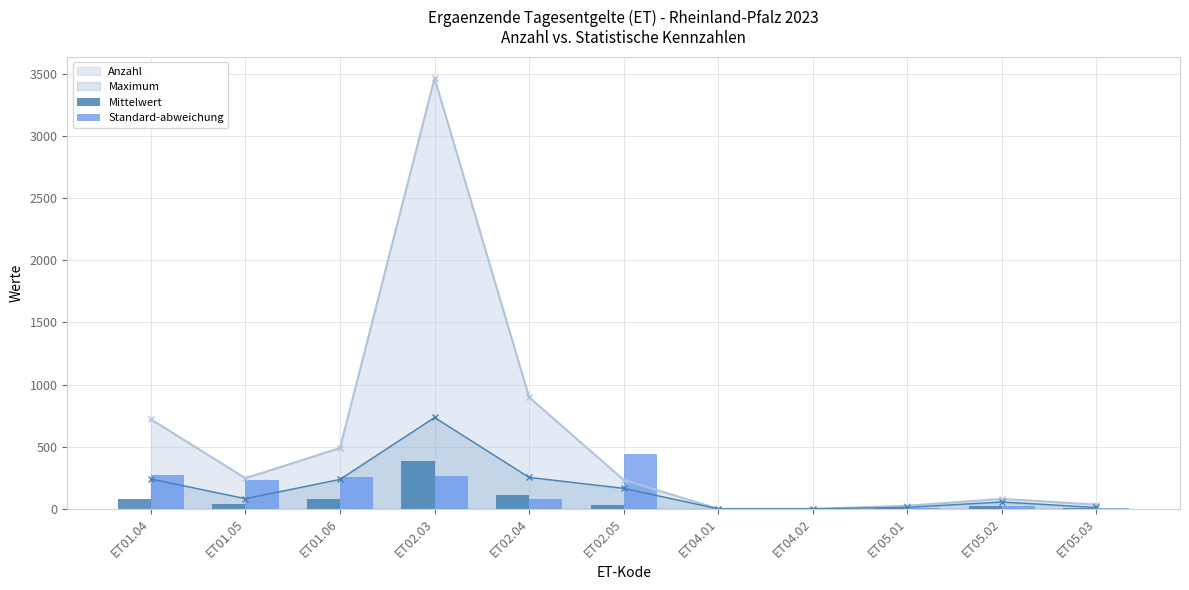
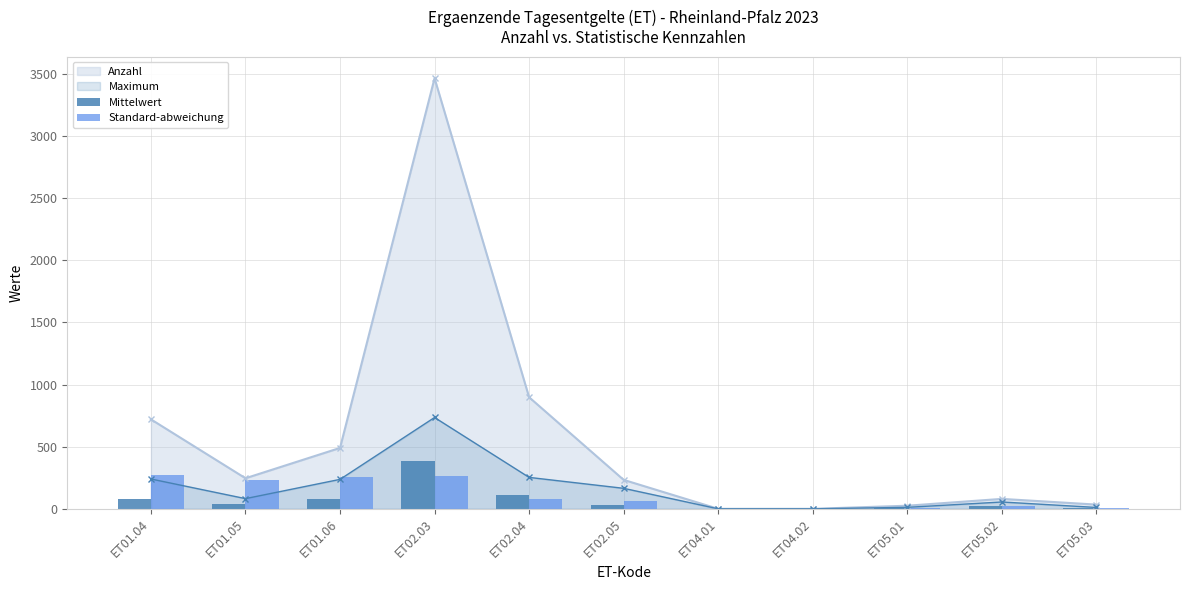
  {
    "Standard-abweichung": {
      "ET01.04": 270,
      "ET01.05": 230,
      "ET01.06": 260,
      "ET02.03": 270,
      "ET02.04": 80,
-     "ET02.05": 440,
+     "ET02.05": 60,
      "ET04.01": 0,
      "ET04.02": 0,
      "ET05.02": 20
    }
  }
